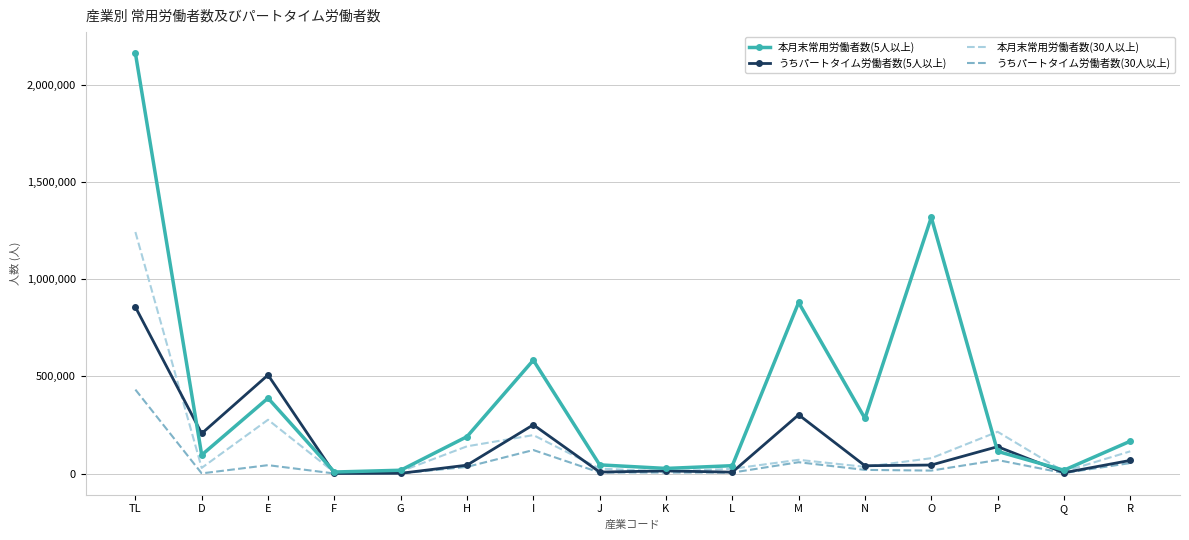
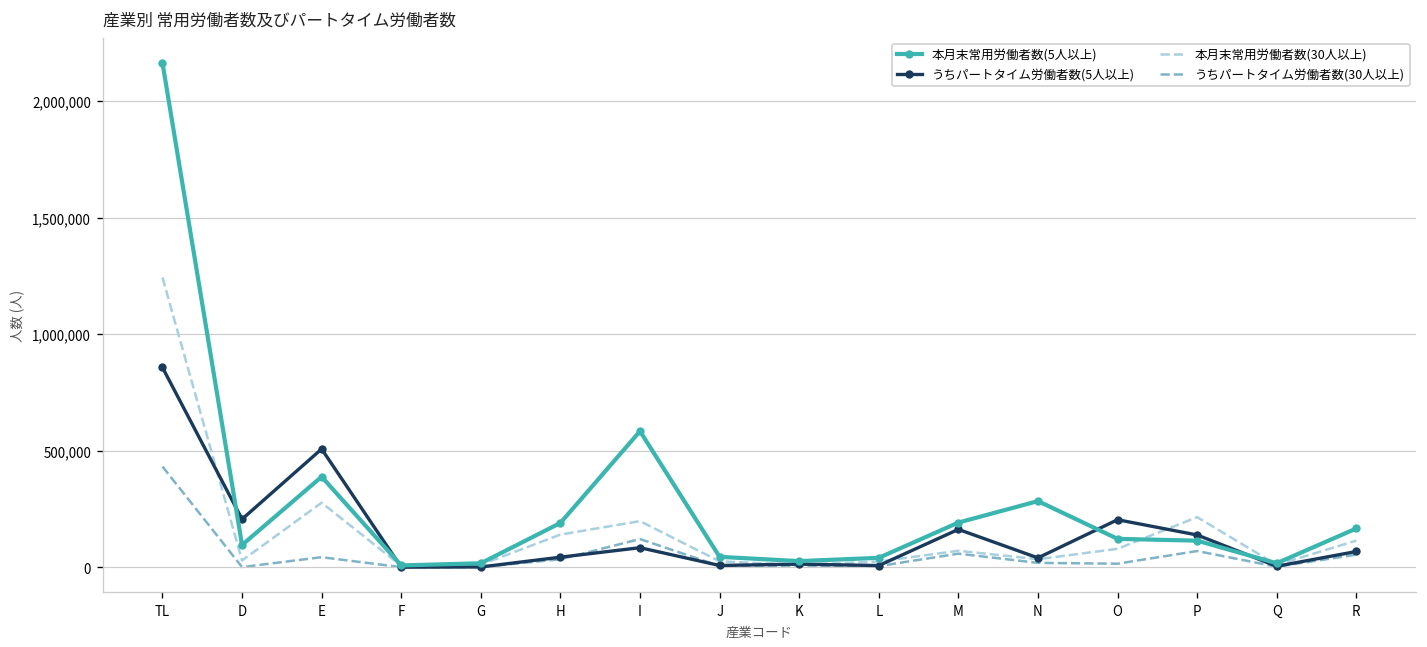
  {
    "本月末常用労働者数(5人以上)": {
      "TL": "2,160,000",
      "D": "100,000",
      "E": "390,000",
      "H": "190,000",
      "I": "580,000",
      "J": "40,000",
      "L": "40,000",
-     "M": "880,000",
+     "M": "190,000",
      "N": "280,000",
-     "O": "1,320,000",
+     "O": "120,000",
      "P": "110,000",
      "R": "170,000"
    },
    "うちパートタイム労働者数(5人以上)": {
      "TL": "860,000",
      "D": "210,000",
      "E": "510,000",
-     "I": "250,000",
-     "M": "300,000",
-     "O": "40,000",
+     "I": "80,000",
+     "M": "160,000",
+     "O": "200,000",
      "P": "140,000",
      "R": "70,000"
    }
  }
